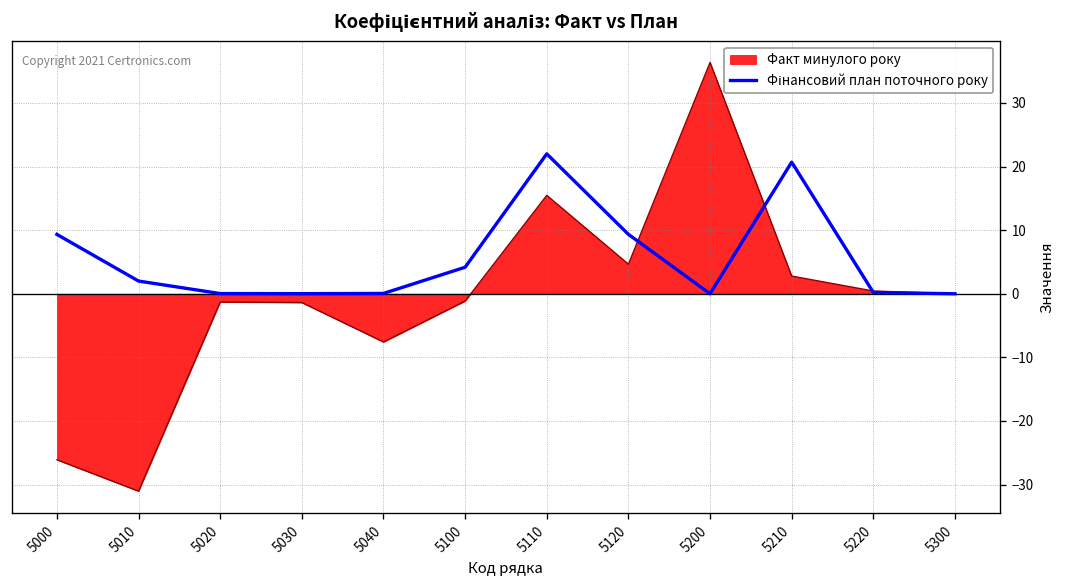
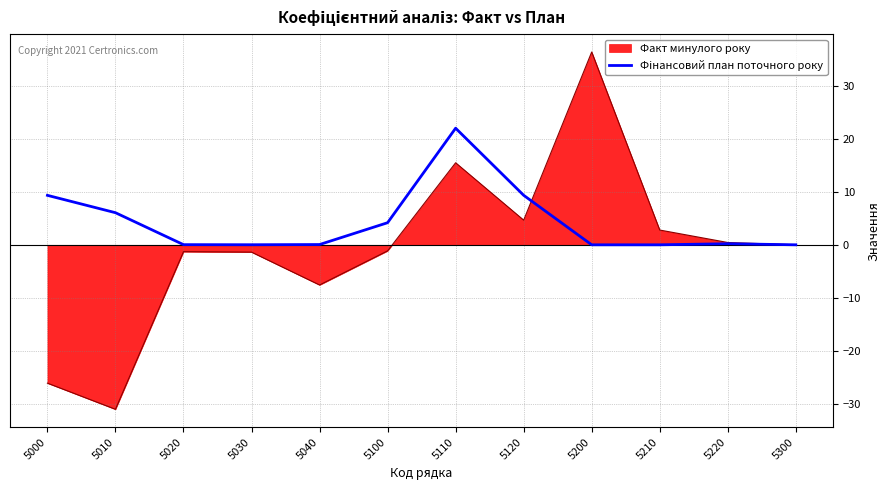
  {
    "Фінансовий план поточного року": {
      "5000": 9,
-     "5010": 2,
+     "5010": 6,
      "5100": 4,
      "5110": 22,
      "5120": 9,
      "5200": 0,
-     "5210": 21
+     "5210": 0
    }
  }
